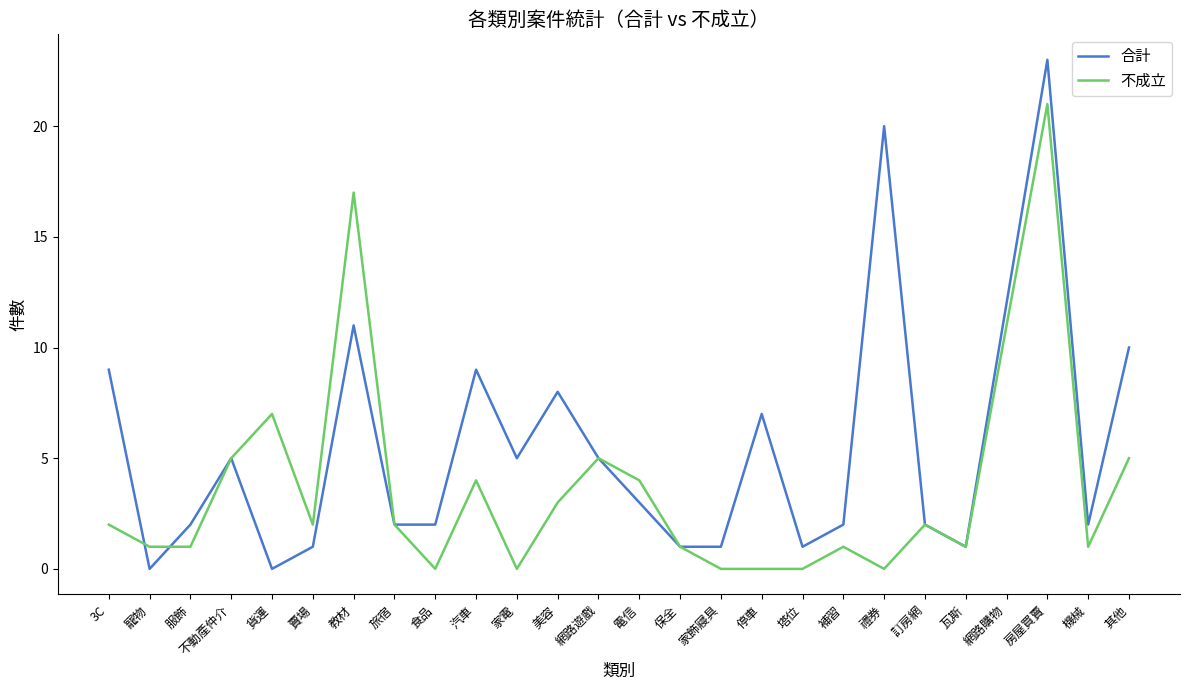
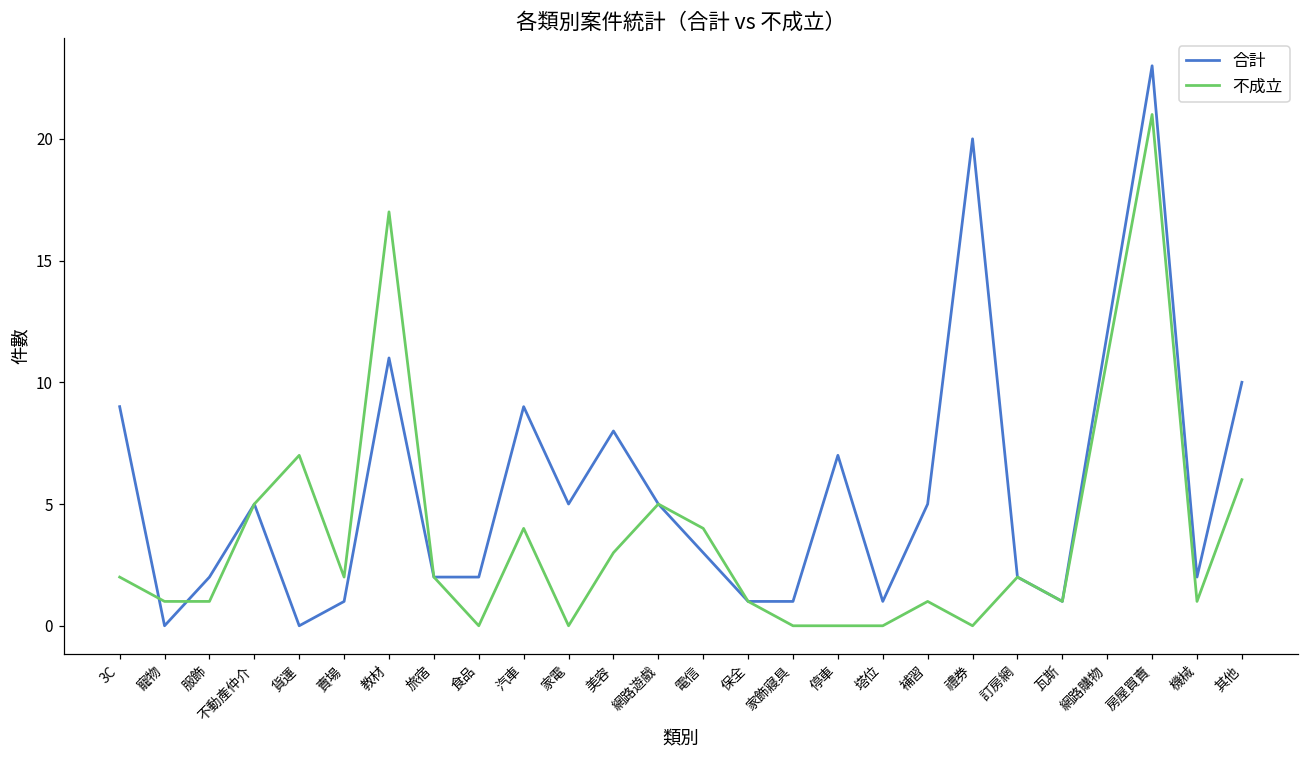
  {
    "合計": {
      "3C": 9,
      "寵物": 0,
      "服飾": 2,
      "貨運": 0,
      "賣場": 1,
      "教材": 11,
      "食品": 2,
      "汽車": 9,
      "家電": 5,
      "美容": 8,
      "電信": 3,
      "家飾寢具": 1,
      "停車": 7,
      "塔位": 1,
-     "補習": 2,
+     "補習": 5,
      "禮券": 20,
      "網路購物": 12,
      "房屋買賣": 23,
      "機械": 2,
      "其他": 10
    },
    "不成立": {
      "3C": 2,
      "寵物": 1,
      "服飾": 1,
      "貨運": 7,
      "賣場": 2,
      "教材": 17,
      "食品": 0,
      "汽車": 4,
      "家電": 0,
      "美容": 3,
      "電信": 4,
      "家飾寢具": 0,
      "停車": 0,
      "塔位": 0,
      "補習": 1,
      "禮券": 0,
      "網路購物": 11,
      "房屋買賣": 21,
      "機械": 1,
-     "其他": 5
+     "其他": 6
    }
  }
